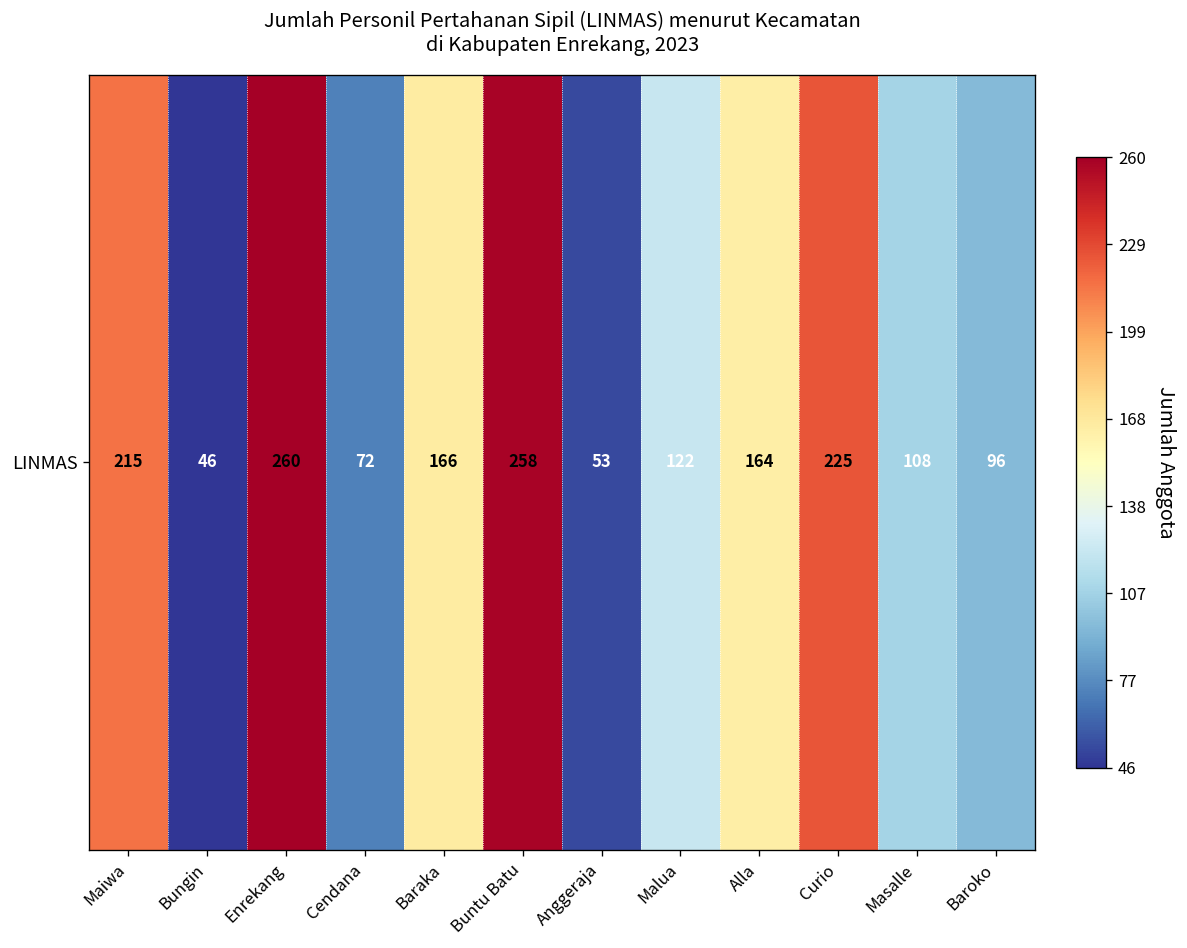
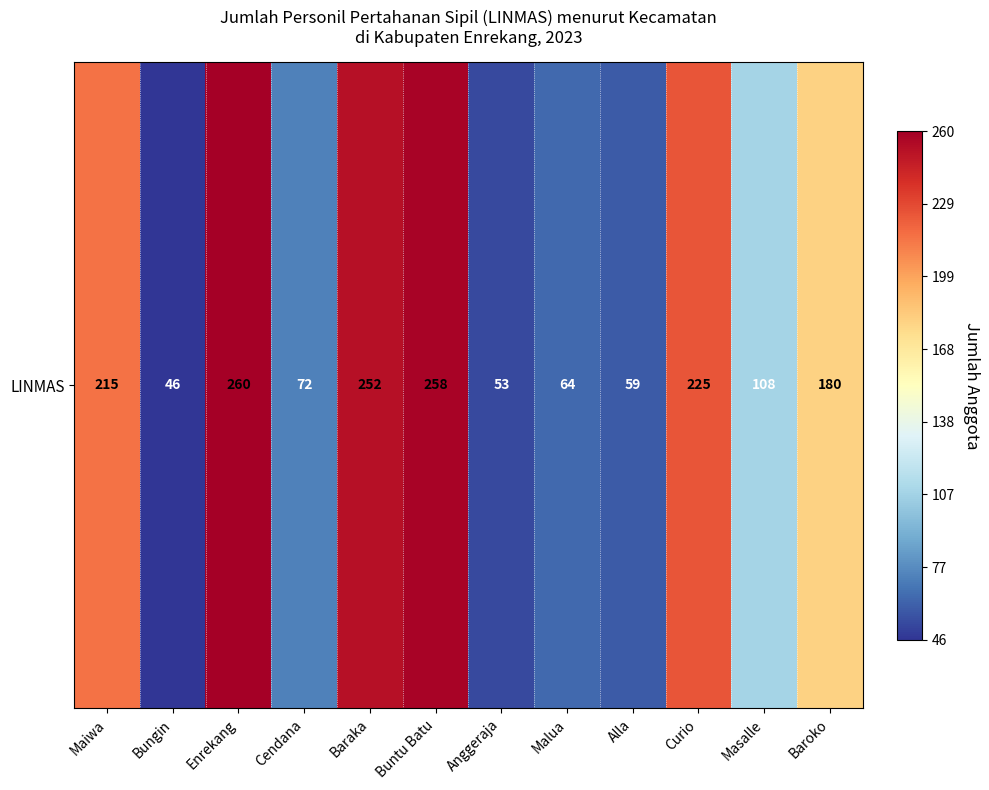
  {
    "LINMAS": {
      "Maiwa": 215,
      "Bungin": 46,
      "Enrekang": 260,
      "Cendana": 72,
-     "Baraka": 166,
+     "Baraka": 252,
      "Buntu Batu": 258,
      "Anggeraja": 53,
-     "Malua": 122,
-     "Alla": 164,
+     "Malua": 64,
+     "Alla": 59,
      "Curio": 225,
      "Masalle": 108,
-     "Baroko": 96
+     "Baroko": 180
    }
  }
